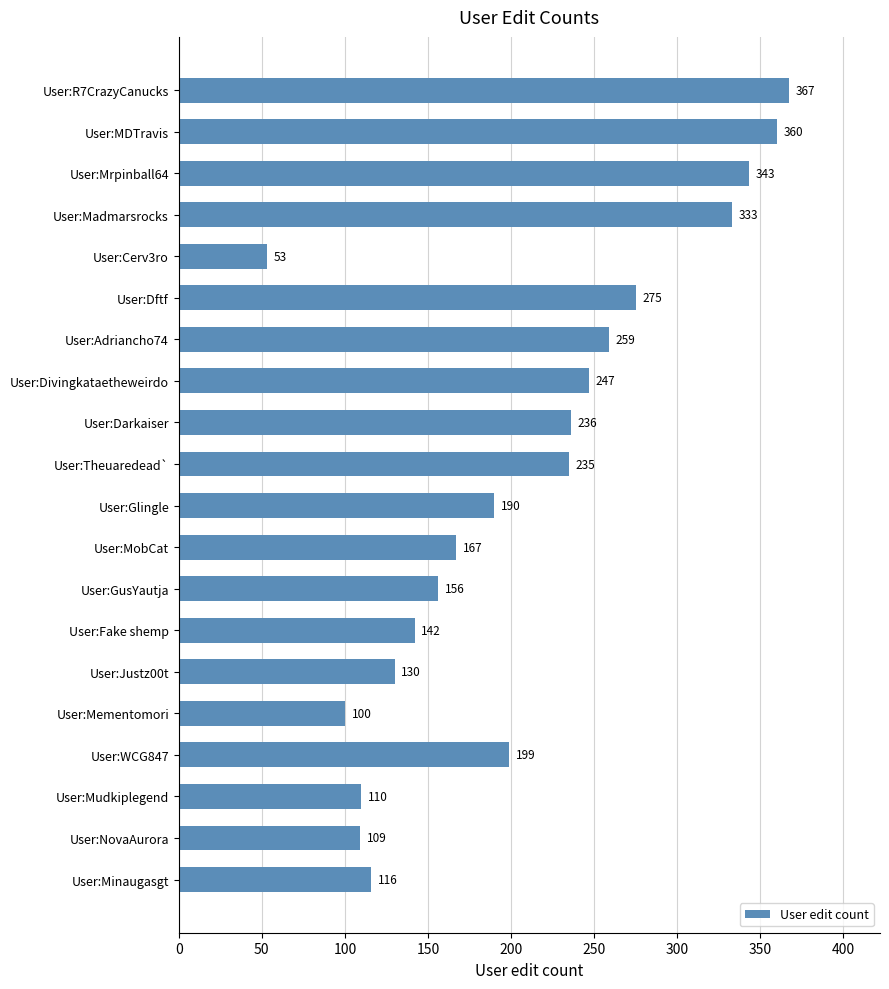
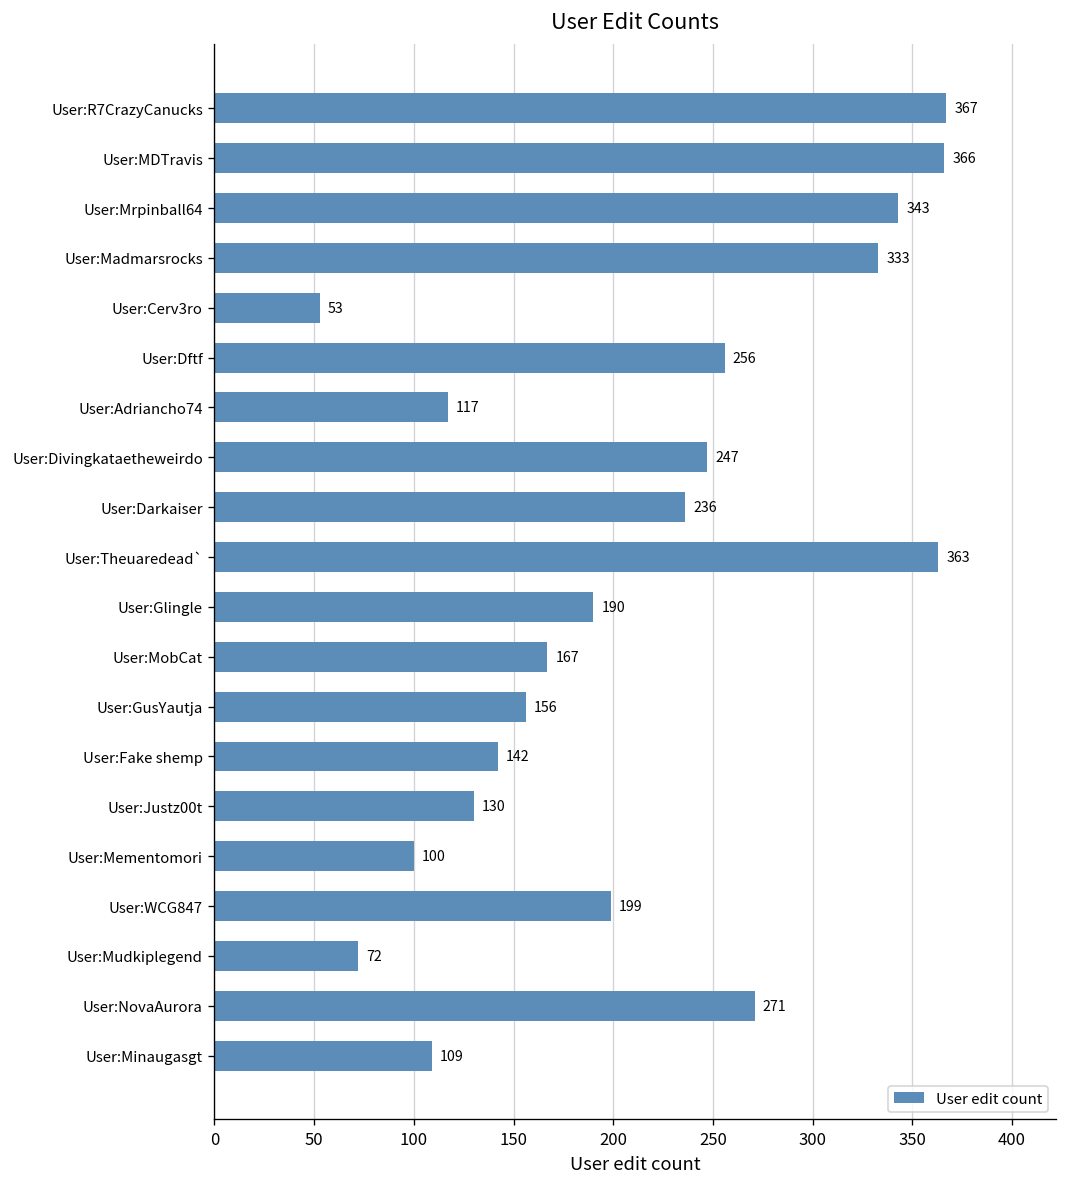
  {
    "User:R7CrazyCanucks": 367,
-   "User:MDTravis": 360,
+   "User:MDTravis": 366,
    "User:Mrpinball64": 343,
    "User:Madmarsrocks": 333,
    "User:Cerv3ro": 53,
-   "User:Dftf": 275,
-   "User:Adriancho74": 259,
+   "User:Dftf": 256,
+   "User:Adriancho74": 117,
    "User:Divingkataetheweirdo": 247,
    "User:Darkaiser": 236,
-   "User:Theuaredead`": 235,
+   "User:Theuaredead`": 363,
    "User:Glingle": 190,
    "User:MobCat": 167,
    "User:GusYautja": 156,
    "User:Fake shemp": 142,
    "User:Justz00t": 130,
    "User:Mementomori": 100,
    "User:WCG847": 199,
-   "User:Mudkiplegend": 110,
-   "User:NovaAurora": 109,
-   "User:Minaugasgt": 116
+   "User:Mudkiplegend": 72,
+   "User:NovaAurora": 271,
+   "User:Minaugasgt": 109
  }
